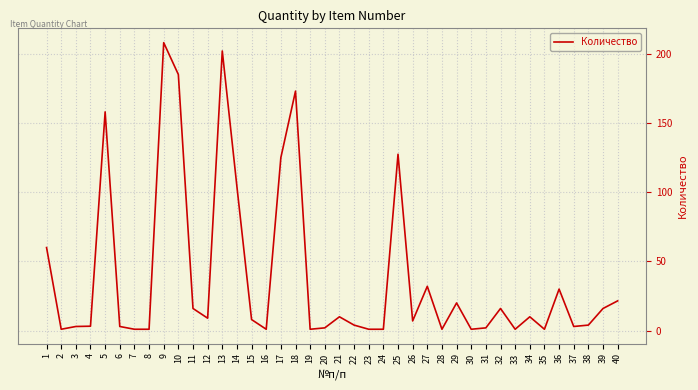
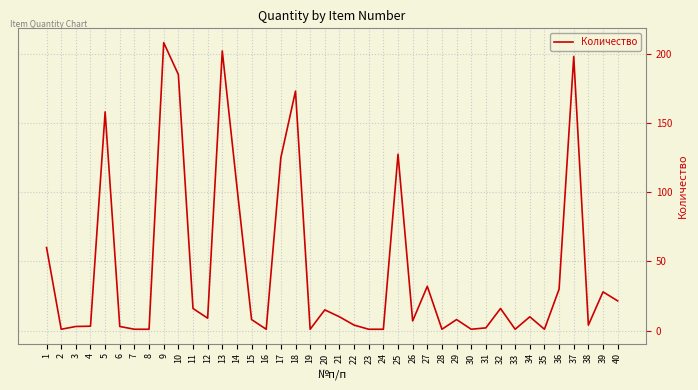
  {
    "1": 60,
    "2": 1,
    "3": 3,
    "4": 3,
    "5": 158,
    "6": 3,
    "7": 1,
    "8": 1,
    "9": 208,
    "10": 185,
    "11": 16,
    "12": 9,
    "13": 202,
    "14": 104,
    "15": 8,
    "16": 1,
    "17": 125,
    "18": 173,
    "19": 1,
-   "20": 2,
+   "20": 15,
    "21": 10,
    "22": 4,
    "23": 1,
    "24": 1,
    "25": 127,
    "26": 7,
    "27": 32,
    "28": 1,
-   "29": 20,
+   "29": 8,
    "30": 1,
    "31": 2,
    "32": 16,
    "33": 1,
    "34": 10,
    "35": 1,
    "36": 30,
-   "37": 3,
+   "37": 198,
    "38": 4,
-   "39": 16,
+   "39": 28,
    "40": 22
  }
